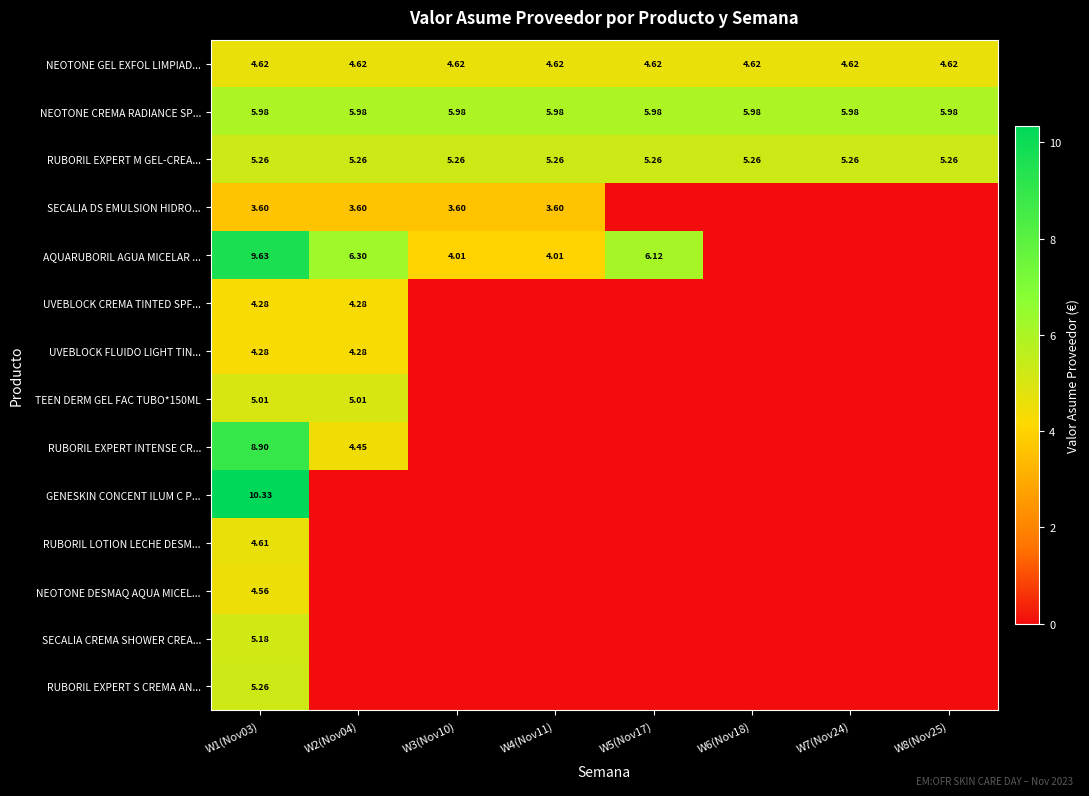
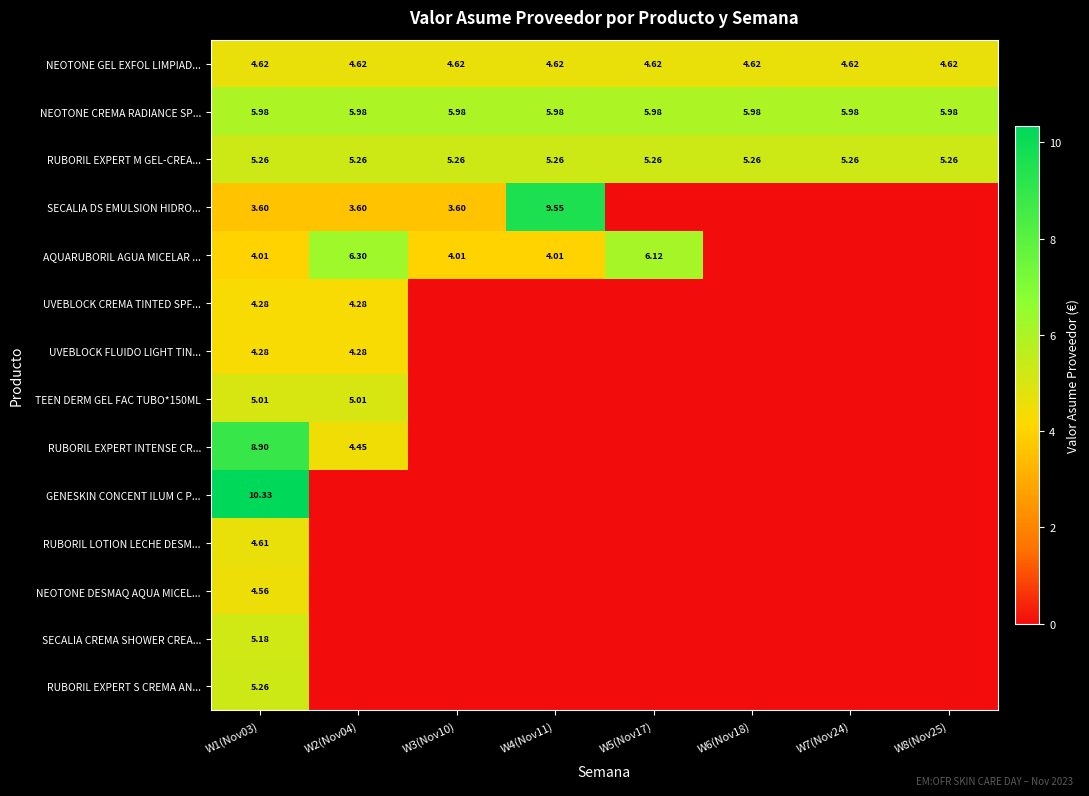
  {
    "NEOTONE GEL EXFOL LIMPIAD...": {
      "W1(Nov03)": 4.62,
      "W2(Nov04)": 4.62,
      "W3(Nov10)": 4.62,
      "W4(Nov11)": 4.62,
      "W5(Nov17)": 4.62,
      "W6(Nov18)": 4.62,
      "W7(Nov24)": 4.62,
      "W8(Nov25)": 4.62
    },
    "NEOTONE CREMA RADIANCE SP...": {
      "W1(Nov03)": 5.98,
      "W2(Nov04)": 5.98,
      "W3(Nov10)": 5.98,
      "W4(Nov11)": 5.98,
      "W5(Nov17)": 5.98,
      "W6(Nov18)": 5.98,
      "W7(Nov24)": 5.98,
      "W8(Nov25)": 5.98
    },
    "RUBORIL EXPERT M GEL-CREA...": {
      "W1(Nov03)": 5.26,
      "W2(Nov04)": 5.26,
      "W3(Nov10)": 5.26,
      "W4(Nov11)": 5.26,
      "W5(Nov17)": 5.26,
      "W6(Nov18)": 5.26,
      "W7(Nov24)": 5.26,
      "W8(Nov25)": 5.26
    },
    "SECALIA DS EMULSION HIDRO...": {
      "W1(Nov03)": 3.60,
      "W2(Nov04)": 3.60,
      "W3(Nov10)": 3.60,
-     "W4(Nov11)": 3.60
+     "W4(Nov11)": 9.55
    },
    "AQUARUBORIL AGUA MICELAR ...": {
-     "W1(Nov03)": 9.63,
+     "W1(Nov03)": 4.01,
      "W2(Nov04)": 6.30,
      "W3(Nov10)": 4.01,
      "W4(Nov11)": 4.01,
      "W5(Nov17)": 6.12
    },
    "UVEBLOCK CREMA TINTED SPF...": {
      "W1(Nov03)": 4.28,
      "W2(Nov04)": 4.28
    },
    "UVEBLOCK FLUIDO LIGHT TIN...": {
      "W1(Nov03)": 4.28,
      "W2(Nov04)": 4.28
    },
    "TEEN DERM GEL FAC TUBO*150ML": {
      "W1(Nov03)": 5.01,
      "W2(Nov04)": 5.01
    },
    "RUBORIL EXPERT INTENSE CR...": {
      "W1(Nov03)": 8.90,
      "W2(Nov04)": 4.45
    },
    "GENESKIN CONCENT ILUM C P...": {
      "W1(Nov03)": 10.33
    },
    "RUBORIL LOTION LECHE DESM...": {
      "W1(Nov03)": 4.61
    },
    "NEOTONE DESMAQ AQUA MICEL...": {
      "W1(Nov03)": 4.56
    },
    "SECALIA CREMA SHOWER CREA...": {
      "W1(Nov03)": 5.18
    },
    "RUBORIL EXPERT S CREMA AN...": {
      "W1(Nov03)": 5.26
    }
  }
